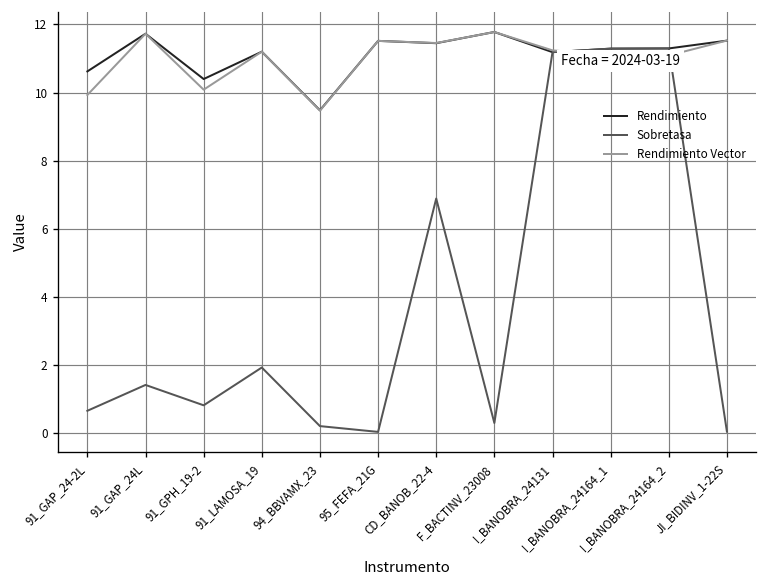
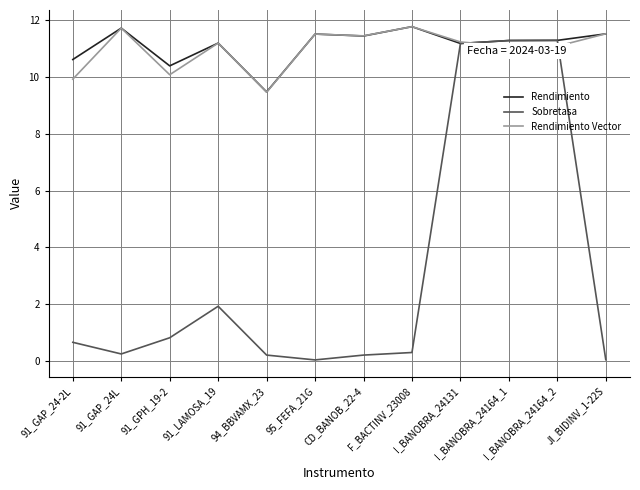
  {
    "Rendimiento": {
      "91_GAP_24-2L": 10.6,
      "91_GPH_19-2": 10.4
    },
    "Sobretasa": {
      "91_GAP_24-2L": 0.7,
-     "91_GAP_24L": 1.4,
+     "91_GAP_24L": 0.3,
      "91_GPH_19-2": 0.8,
      "91_LAMOSA_19": 1.9,
      "94_BBVAMX_23": 0.2,
      "95_FEFA_21G": 0.0,
-     "CD_BANOB_22-4": 6.9,
+     "CD_BANOB_22-4": 0.2,
      "F_BACTINV_23008": 0.3,
      "JI_BIDINV_1-22S": 0.0
    },
    "Rendimiento Vector": {
      "91_GAP_24-2L": 9.9,
      "91_GPH_19-2": 10.1
    }
  }
